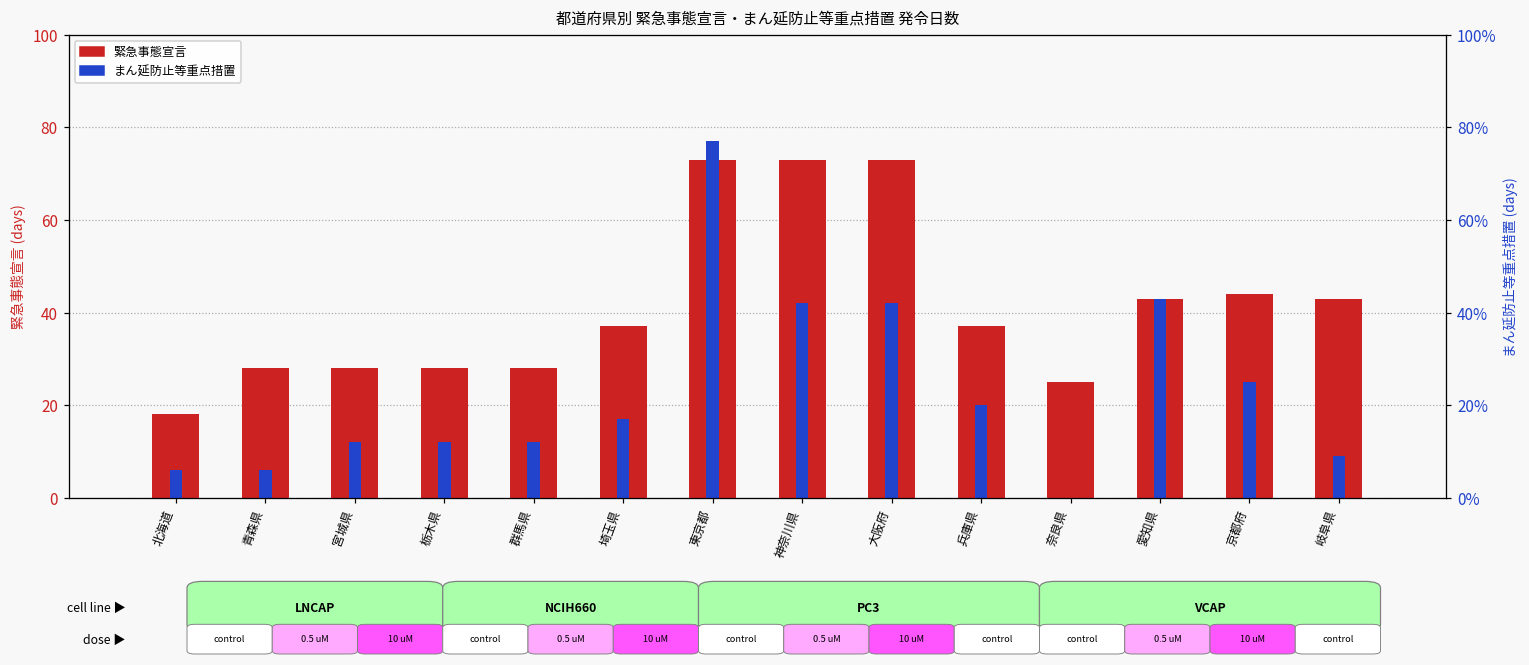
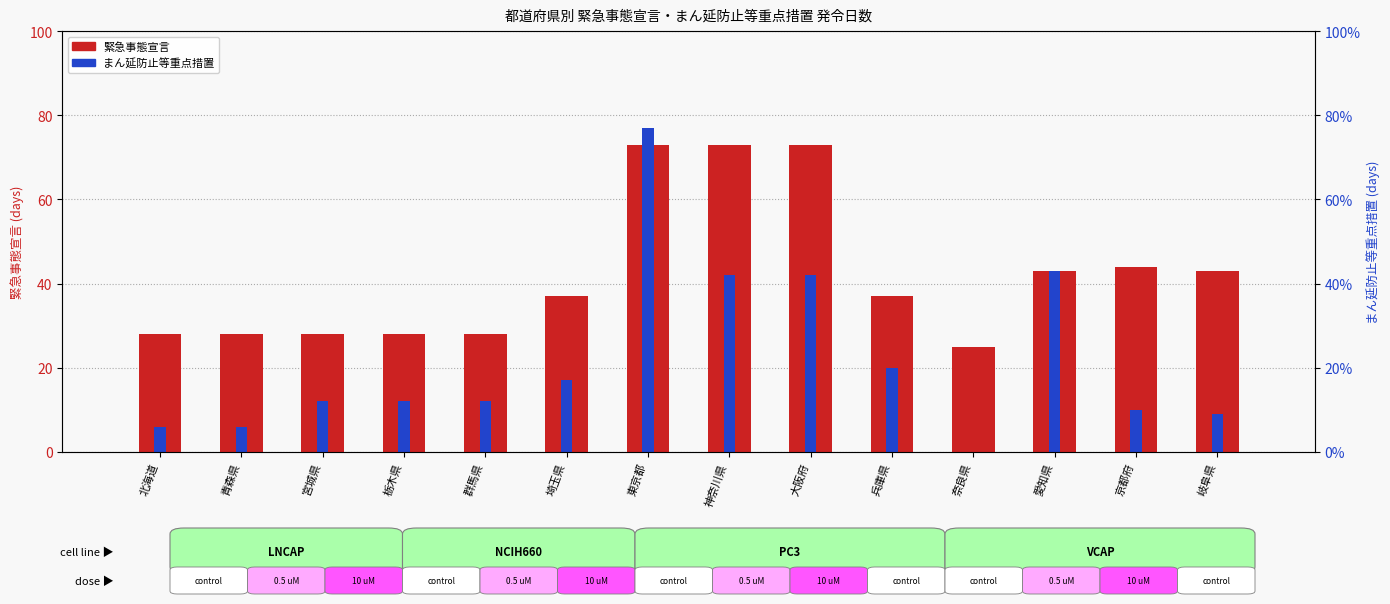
  {
    "緊急事態宣言": {
-     "北海道": 18,
+     "北海道": 28,
      "青森県": 28,
      "宮城県": 28,
      "栃木県": 28,
      "群馬県": 28,
      "埼玉県": 37,
      "神奈川県": 73,
      "大阪府": 73,
      "兵庫県": 37,
      "奈良県": 25,
      "愛知県": 43,
      "京都府": 44,
      "岐阜県": 43
    },
    "まん延防止等重点措置": {
      "東京都": 77,
      "奈良県": 0,
      "愛知県": 43,
-     "京都府": 25
+     "京都府": 10
    }
  }
